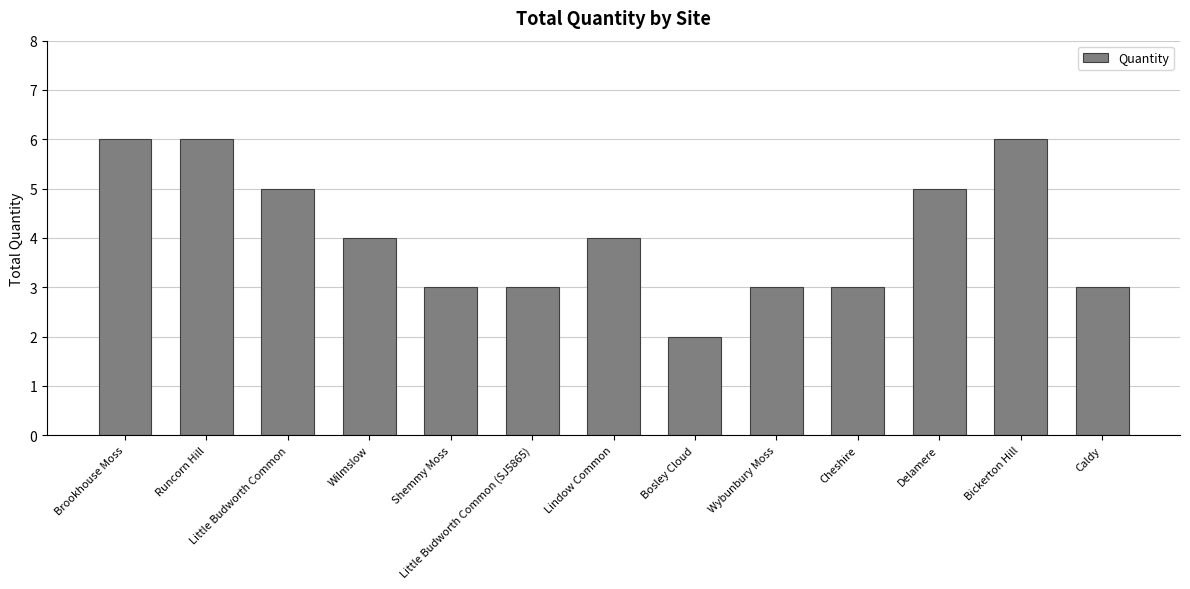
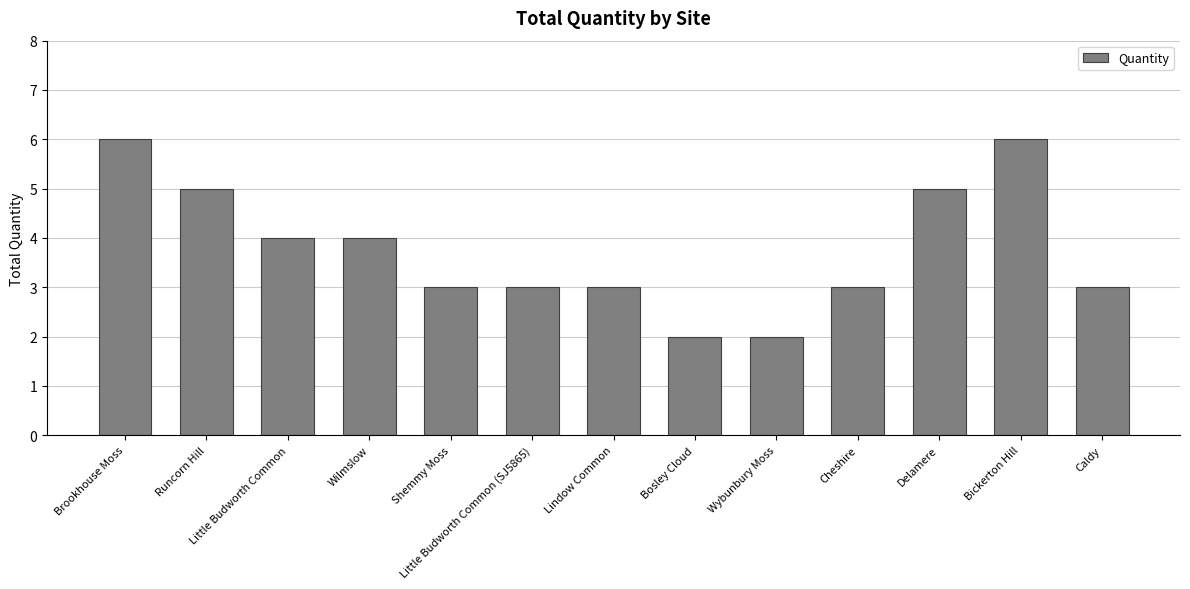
  {
    "Brookhouse Moss": 6,
-   "Runcorn Hill": 6,
-   "Little Budworth Common": 5,
+   "Runcorn Hill": 5,
+   "Little Budworth Common": 4,
    "Wilmslow": 4,
    "Shemmy Moss": 3,
    "Little Budworth Common (SJ5865)": 3,
-   "Lindow Common": 4,
+   "Lindow Common": 3,
    "Bosley Cloud": 2,
-   "Wybunbury Moss": 3,
+   "Wybunbury Moss": 2,
    "Cheshire": 3,
    "Delamere": 5,
    "Bickerton Hill": 6,
    "Caldy": 3
  }
